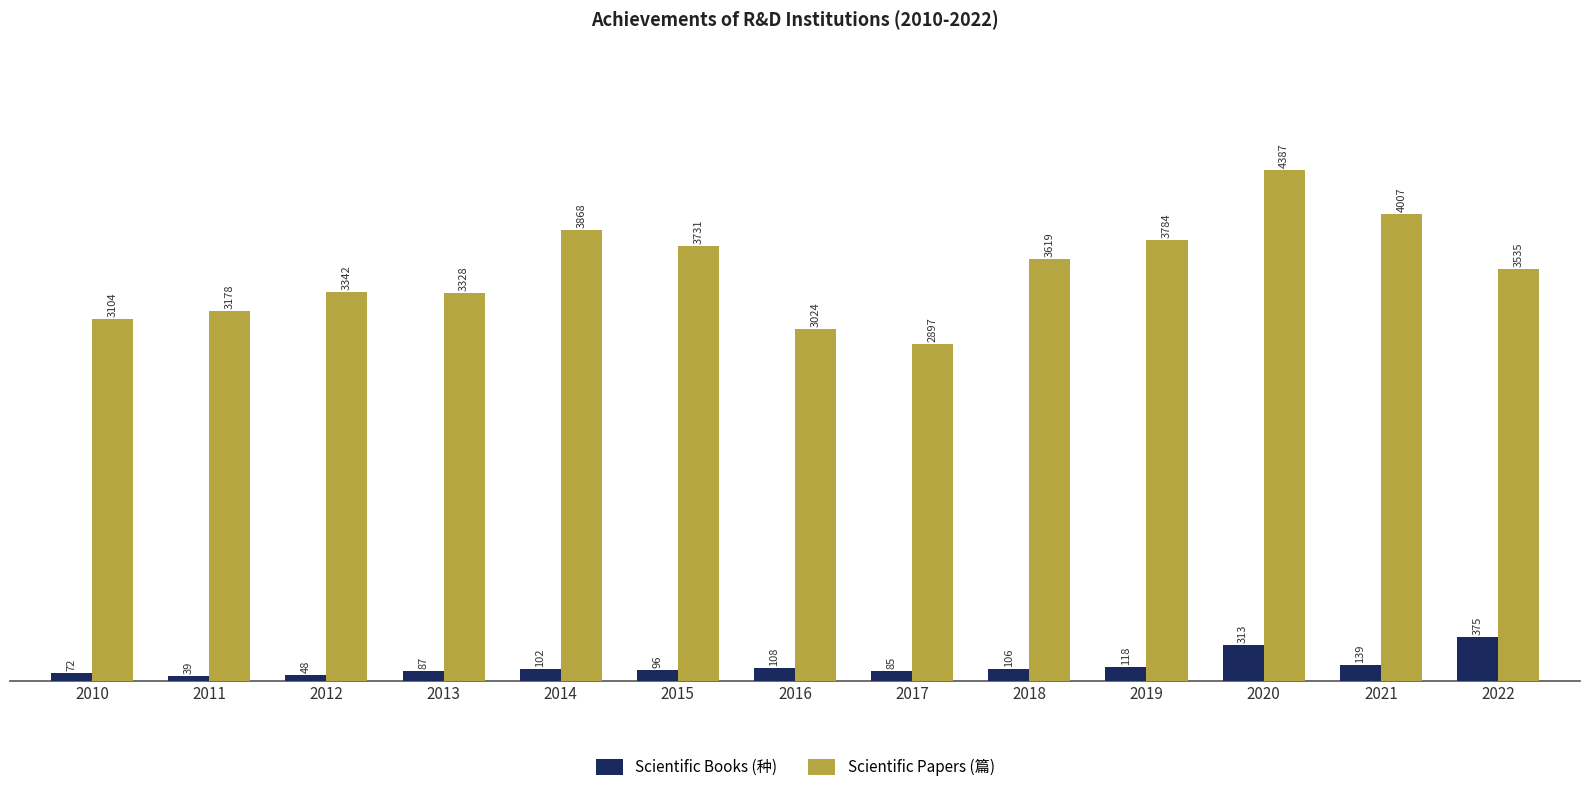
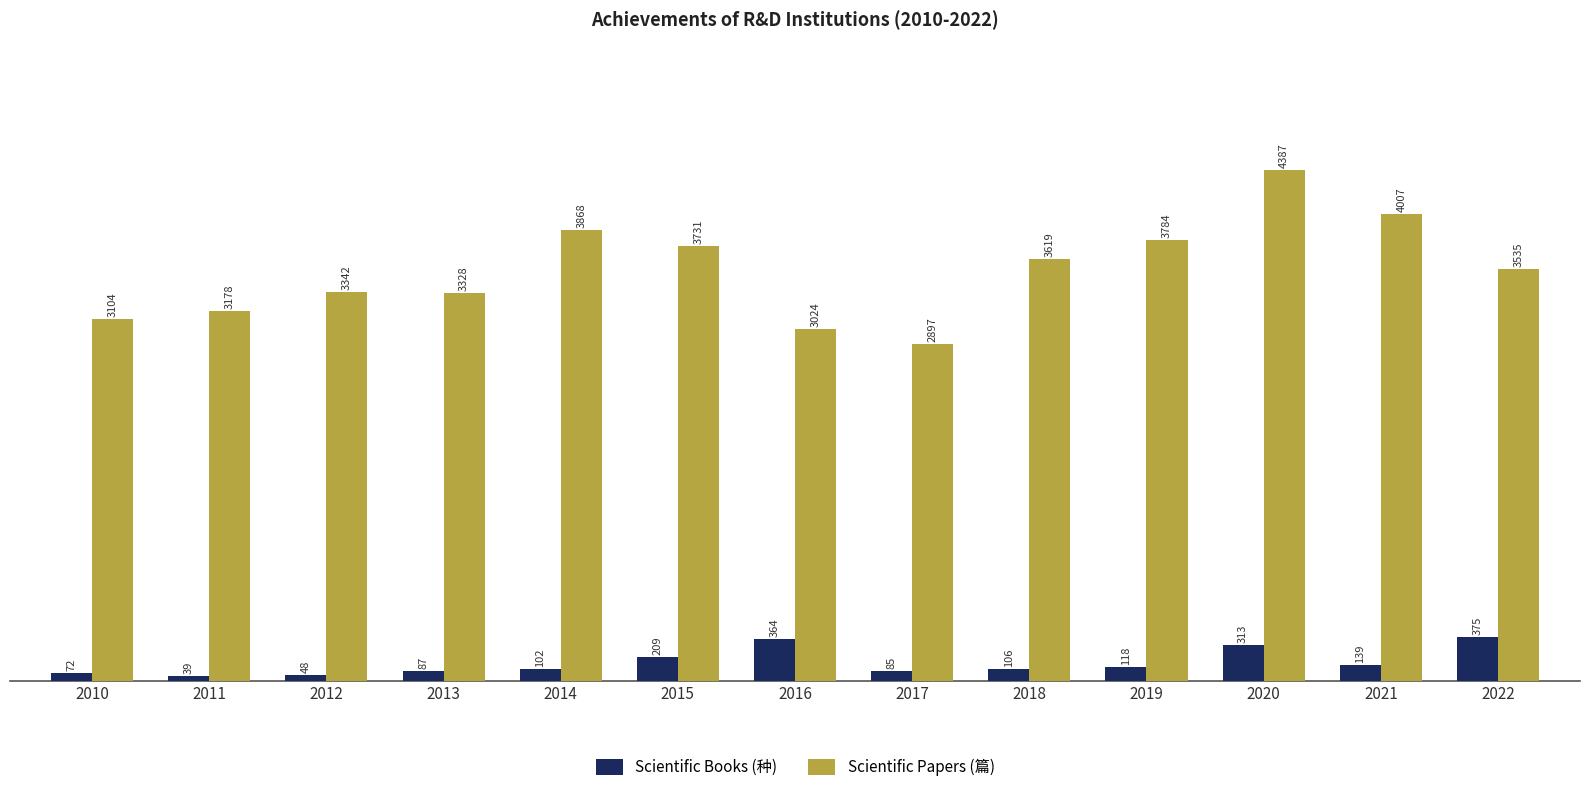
  {
    "Scientific Books (种)": {
      "2010": 72,
      "2011": 39,
      "2012": 48,
      "2013": 87,
      "2014": 102,
-     "2015": 96,
-     "2016": 108,
+     "2015": 209,
+     "2016": 364,
      "2017": 85,
      "2018": 106,
      "2019": 118,
      "2020": 313,
      "2021": 139,
      "2022": 375
    },
    "Scientific Papers (篇)": {
      "2010": 3104,
      "2011": 3178,
      "2012": 3342,
      "2013": 3328,
      "2014": 3868,
      "2015": 3731,
      "2016": 3024,
      "2017": 2897,
      "2018": 3619,
      "2019": 3784,
      "2020": 4387,
      "2021": 4007,
      "2022": 3535
    }
  }
